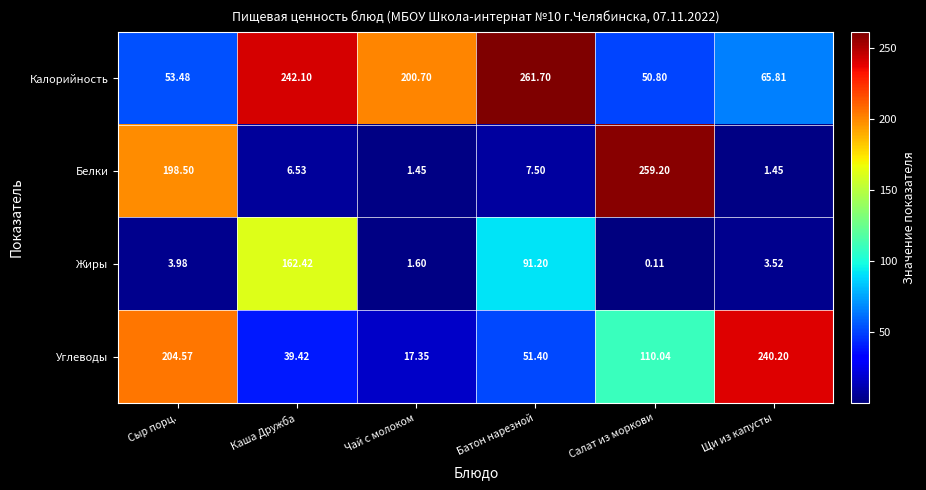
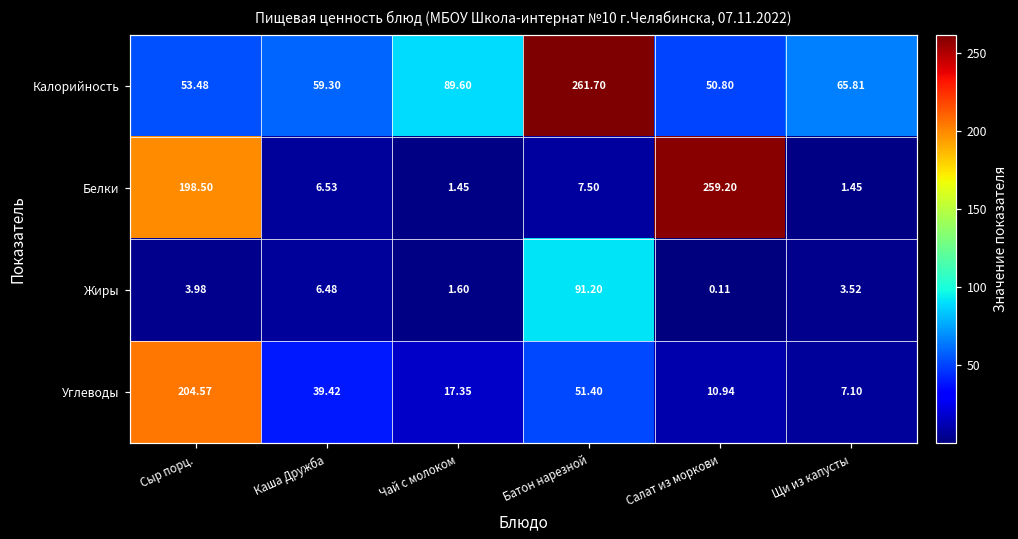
  {
    "Калорийность": {
      "Сыр порц.": 53.48,
-     "Каша Дружба": 242.10,
-     "Чай с молоком": 200.70,
+     "Каша Дружба": 59.30,
+     "Чай с молоком": 89.60,
      "Батон нарезной": 261.70,
      "Салат из моркови": 50.80,
      "Щи из капусты": 65.81
    },
    "Белки": {
      "Сыр порц.": 198.50,
      "Каша Дружба": 6.53,
      "Чай с молоком": 1.45,
      "Батон нарезной": 7.50,
      "Салат из моркови": 259.20,
      "Щи из капусты": 1.45
    },
    "Жиры": {
      "Сыр порц.": 3.98,
-     "Каша Дружба": 162.42,
+     "Каша Дружба": 6.48,
      "Чай с молоком": 1.60,
      "Батон нарезной": 91.20,
      "Салат из моркови": 0.11,
      "Щи из капусты": 3.52
    },
    "Углеводы": {
      "Сыр порц.": 204.57,
      "Каша Дружба": 39.42,
      "Чай с молоком": 17.35,
      "Батон нарезной": 51.40,
-     "Салат из моркови": 110.04,
-     "Щи из капусты": 240.20
+     "Салат из моркови": 10.94,
+     "Щи из капусты": 7.10
    }
  }
